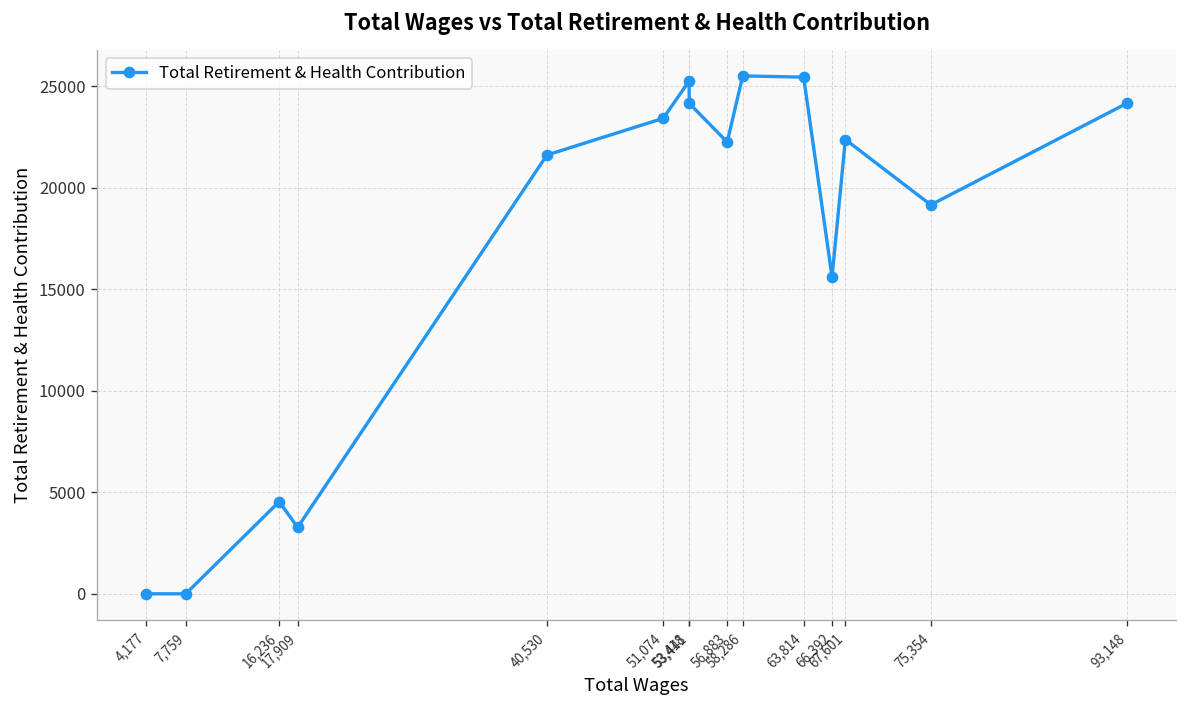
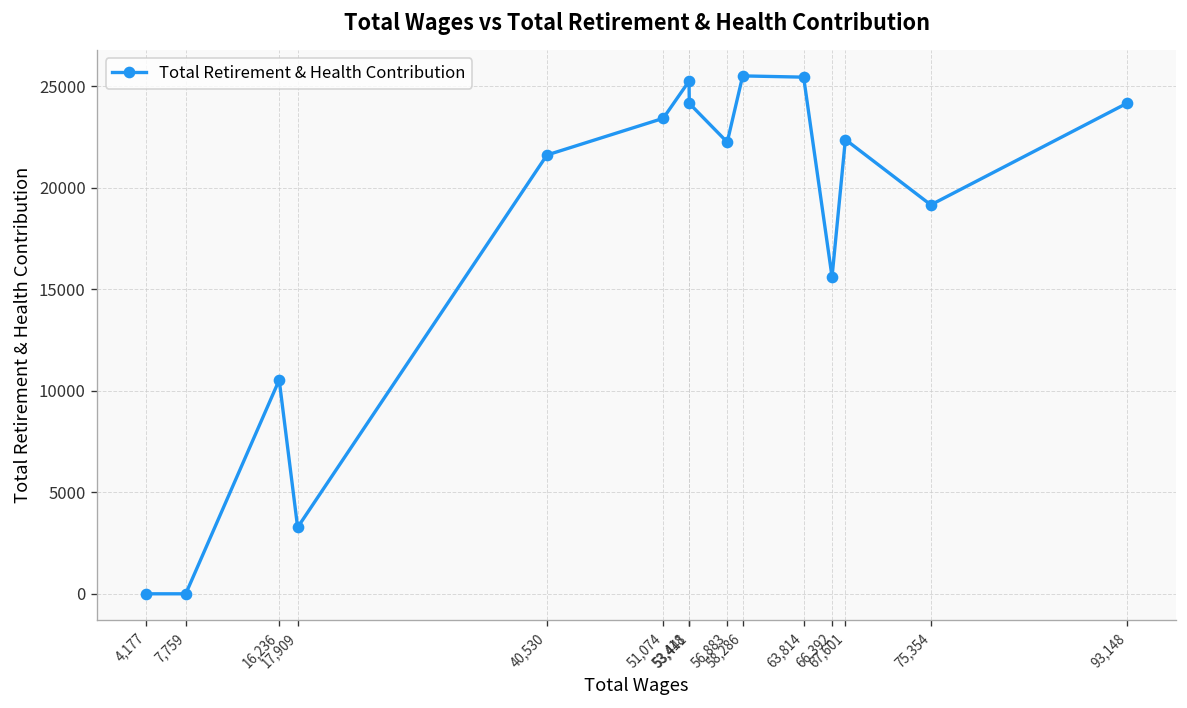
  {
    "4,177": 0,
    "7,759": 0,
-   "16,236": 4500,
+   "16,236": 10500,
    "17,909": 3300,
    "40,530": 21600,
    "51,074": 23400,
    "53,418": 25200,
    "53,441": 24100,
    "56,883": 22200,
    "58,286": 25500,
    "63,814": 25400,
    "66,392": 15600,
    "67,601": 22400,
    "75,354": 19200,
    "93,148": 24200
  }
